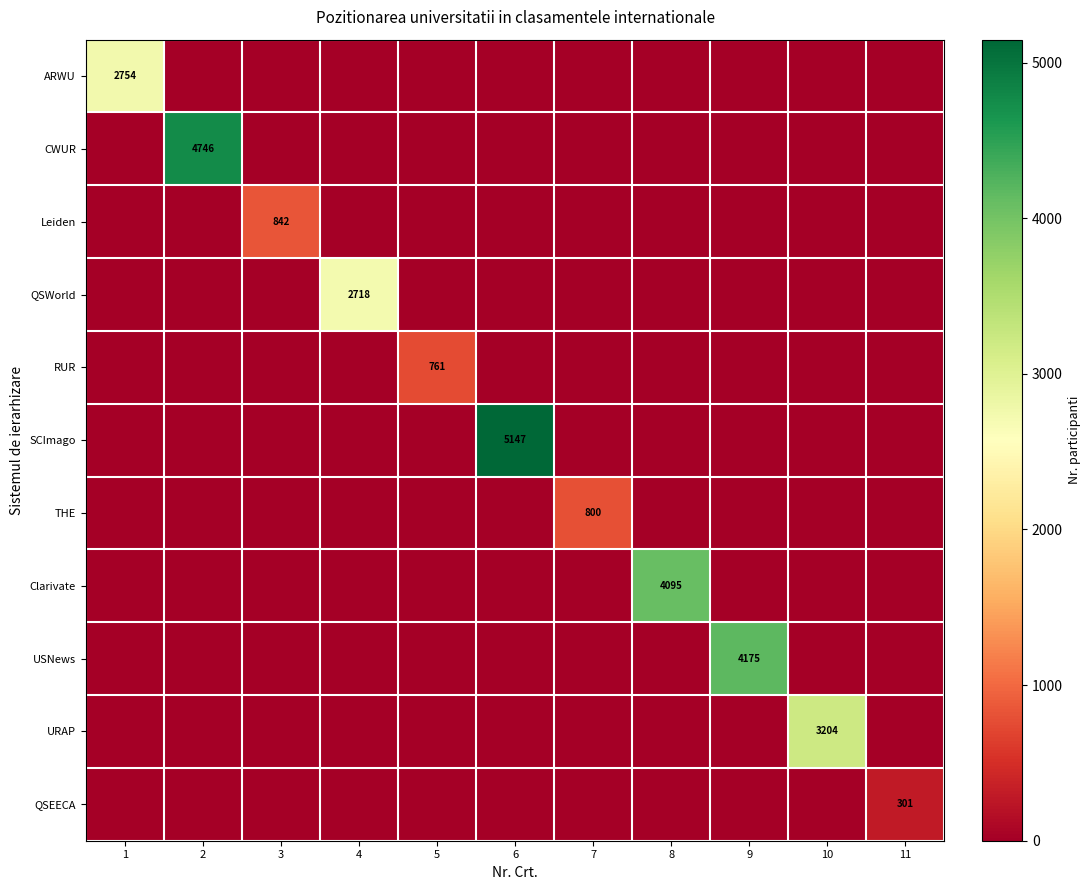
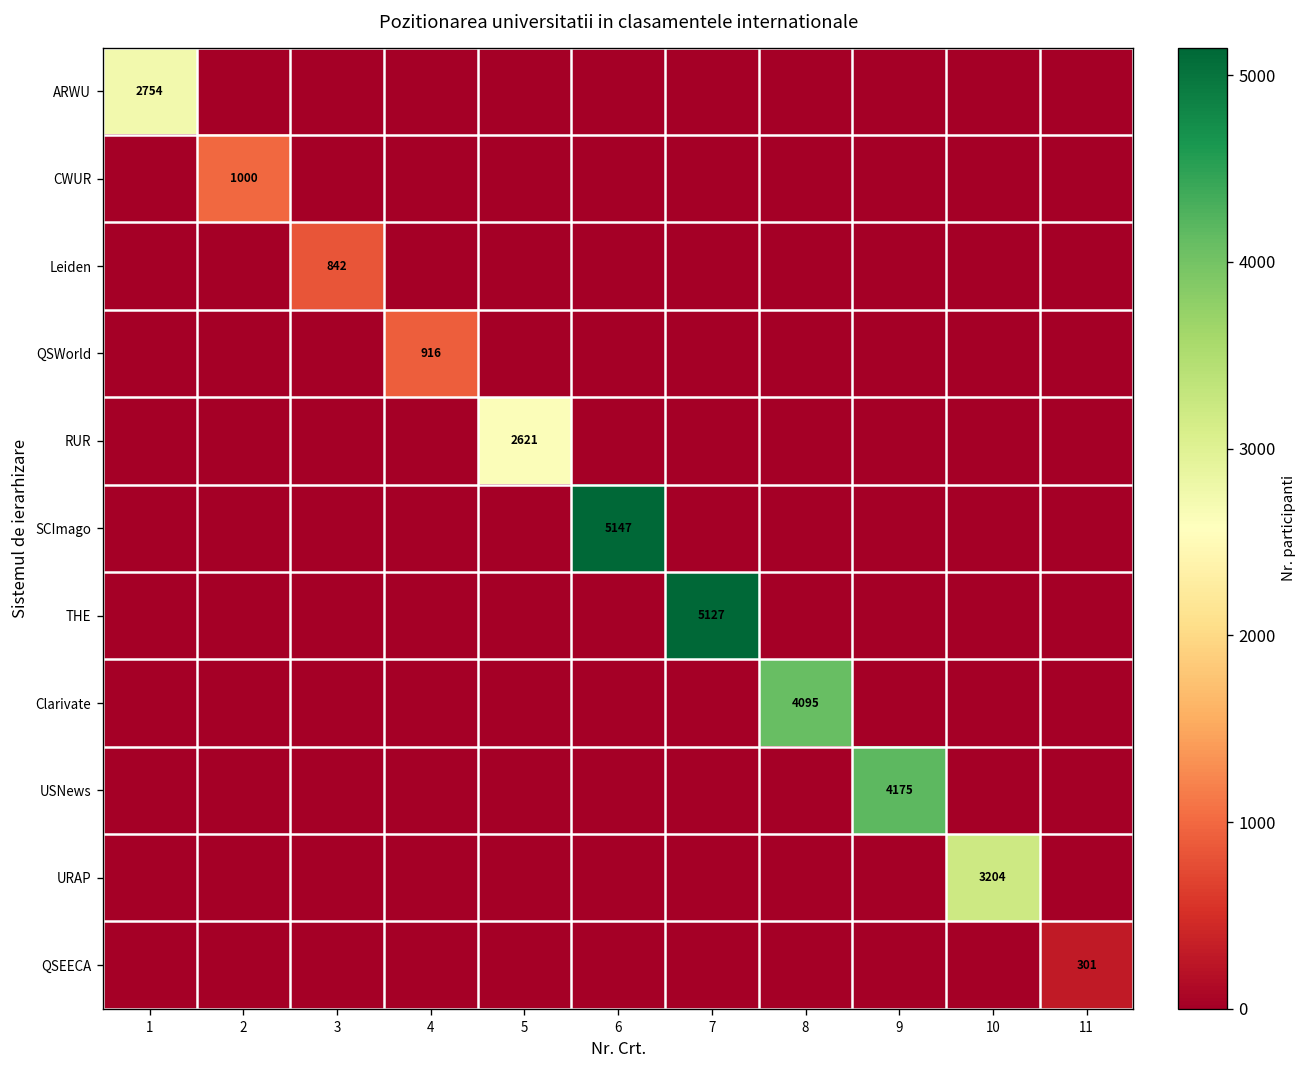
  {
    "ARWU": {
      "1": 2754
    },
    "CWUR": {
-     "2": 4746
+     "2": 1000
    },
    "Leiden": {
      "3": 842
    },
    "QSWorld": {
-     "4": 2718
+     "4": 916
    },
    "RUR": {
-     "5": 761
+     "5": 2621
    },
    "SCImago": {
      "6": 5147
    },
    "THE": {
-     "7": 800
+     "7": 5127
    },
    "Clarivate": {
      "8": 4095
    },
    "USNews": {
      "9": 4175
    },
    "URAP": {
      "10": 3204
    },
    "QSEECA": {
      "11": 301
    }
  }
